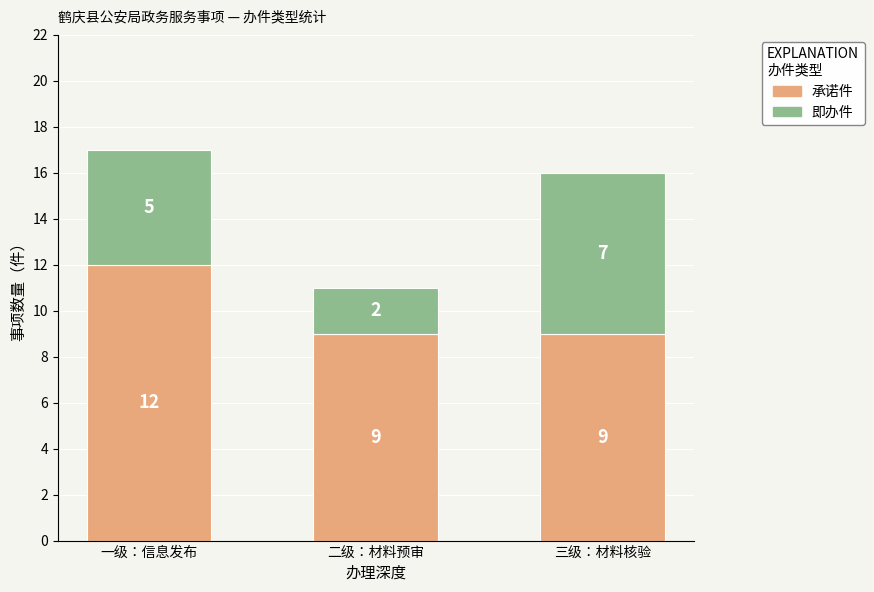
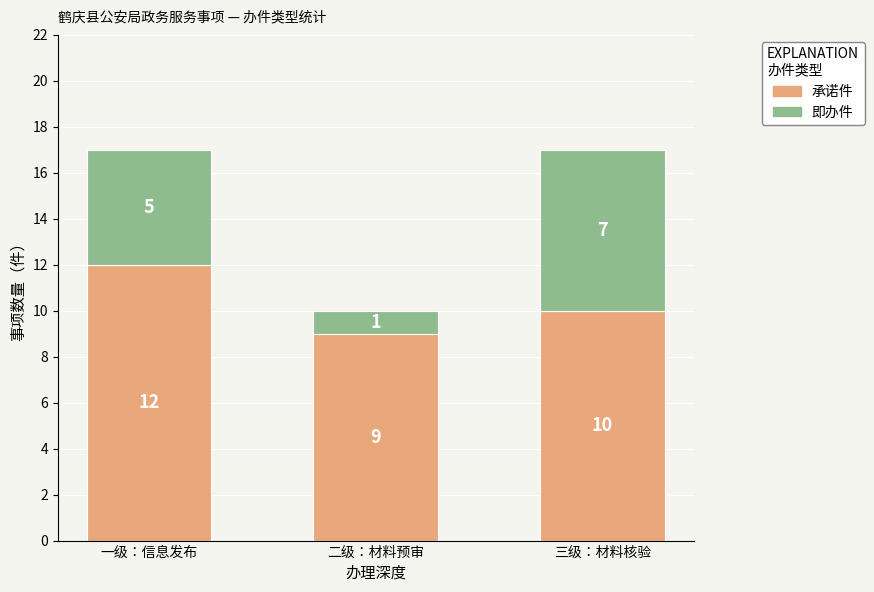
  {
    "承诺件": {
      "一级：信息发布": 12,
      "二级：材料预审": 9,
-     "三级：材料核验": 9
+     "三级：材料核验": 10
    },
    "即办件": {
      "一级：信息发布": 5,
-     "二级：材料预审": 2,
+     "二级：材料预审": 1,
      "三级：材料核验": 7
    }
  }
